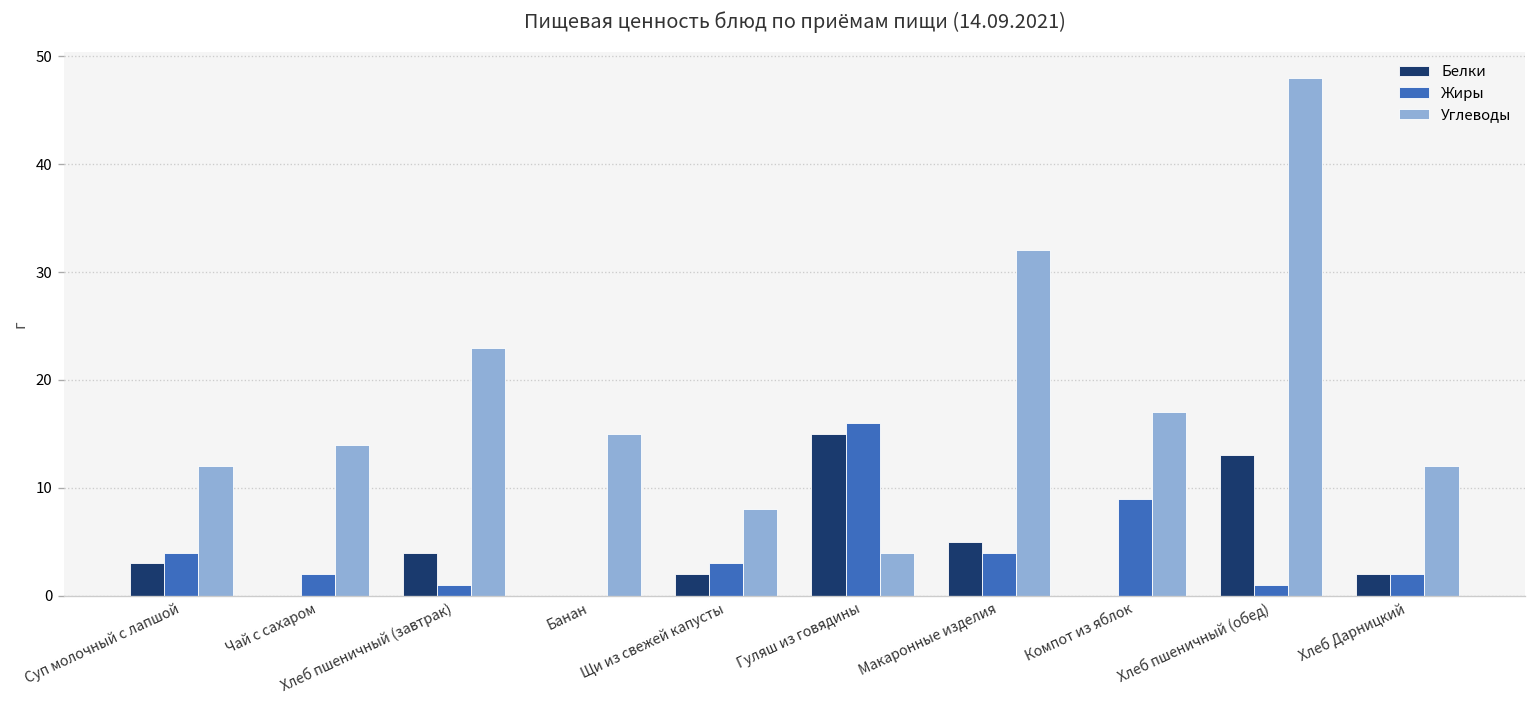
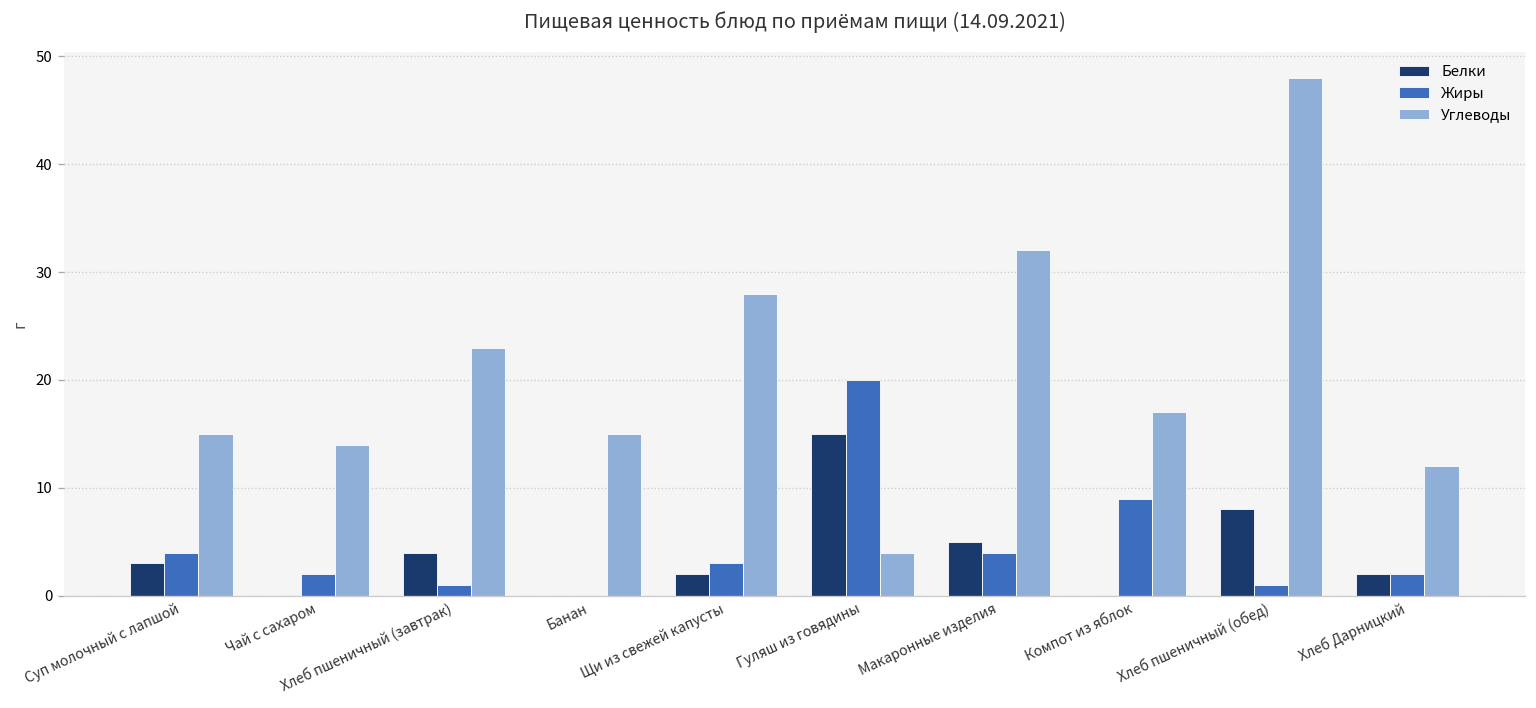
  {
    "Белки": {
      "Суп молочный с лапшой": 3,
      "Чай с сахаром": 0,
      "Хлеб пшеничный (завтрак)": 4,
      "Банан": 0,
      "Щи из свежей капусты": 2,
      "Гуляш из говядины": 15,
      "Макаронные изделия": 5,
      "Компот из яблок": 0,
-     "Хлеб пшеничный (обед)": 13,
+     "Хлеб пшеничный (обед)": 8,
      "Хлеб Дарницкий": 2
    },
    "Жиры": {
      "Суп молочный с лапшой": 4,
      "Чай с сахаром": 2,
      "Хлеб пшеничный (завтрак)": 1,
      "Банан": 0,
      "Щи из свежей капусты": 3,
-     "Гуляш из говядины": 16,
+     "Гуляш из говядины": 20,
      "Макаронные изделия": 4,
      "Компот из яблок": 9,
      "Хлеб пшеничный (обед)": 1,
      "Хлеб Дарницкий": 2
    },
    "Углеводы": {
-     "Суп молочный с лапшой": 12,
+     "Суп молочный с лапшой": 15,
      "Чай с сахаром": 14,
      "Хлеб пшеничный (завтрак)": 23,
      "Банан": 15,
-     "Щи из свежей капусты": 8,
+     "Щи из свежей капусты": 28,
      "Гуляш из говядины": 4,
      "Макаронные изделия": 32,
      "Компот из яблок": 17,
      "Хлеб пшеничный (обед)": 48,
      "Хлеб Дарницкий": 12
    }
  }
